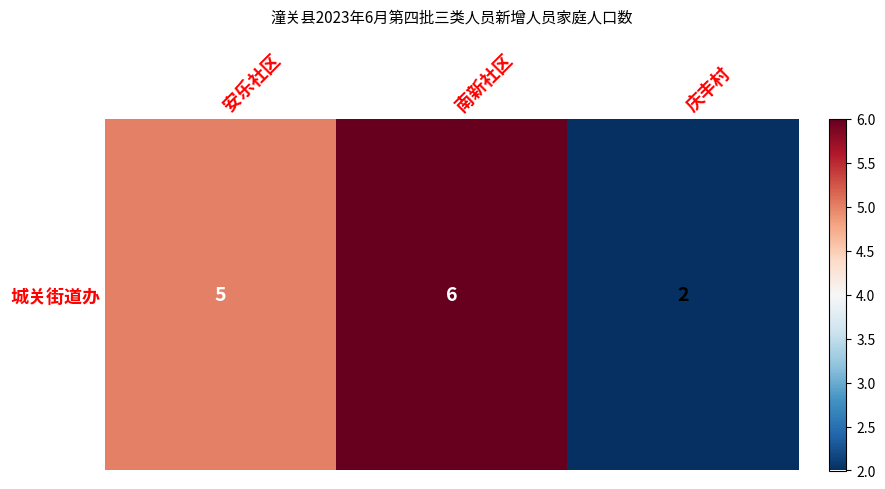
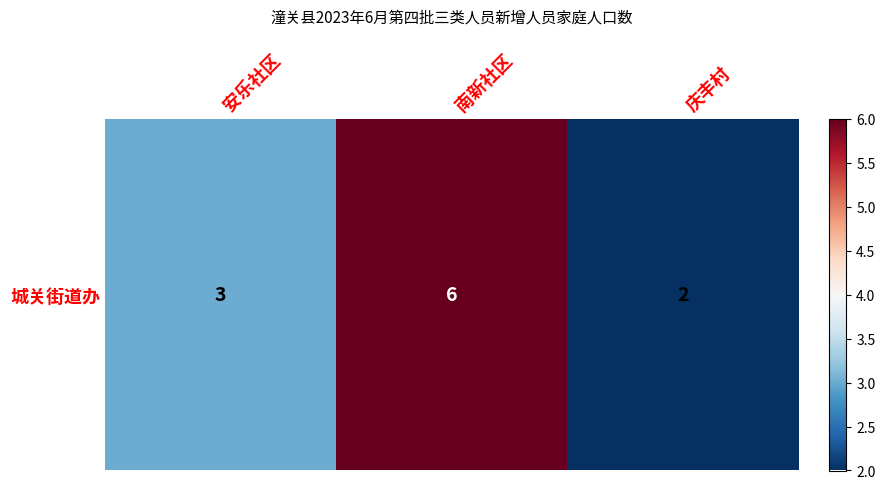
  {
    "城关街道办": {
-     "安乐社区": 5,
+     "安乐社区": 3,
      "南新社区": 6,
      "庆丰村": 2
    }
  }
